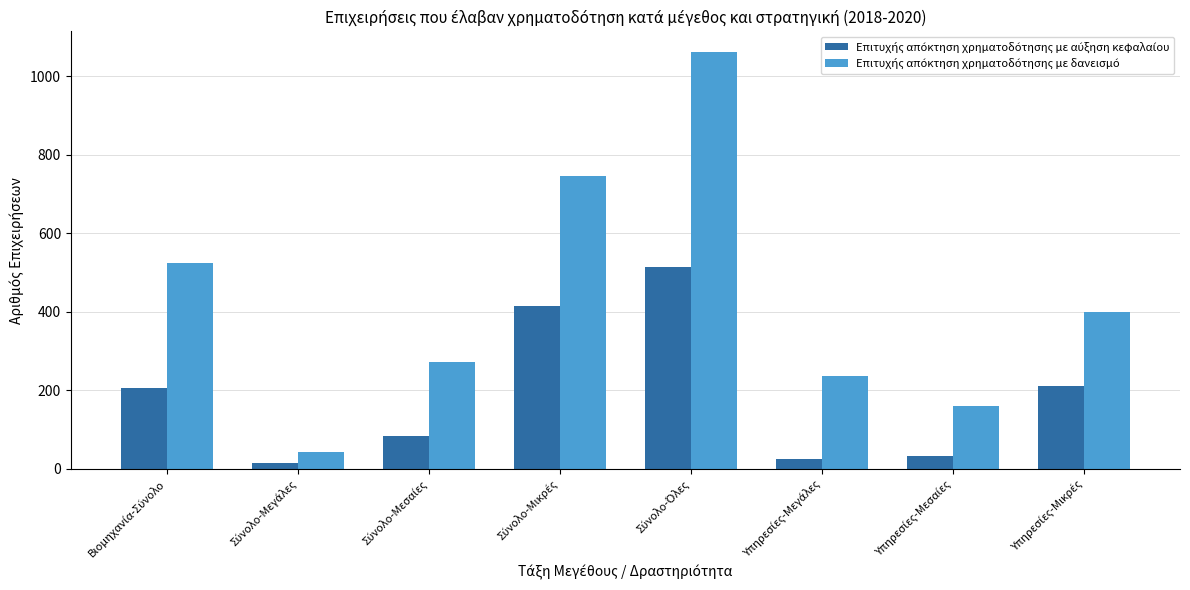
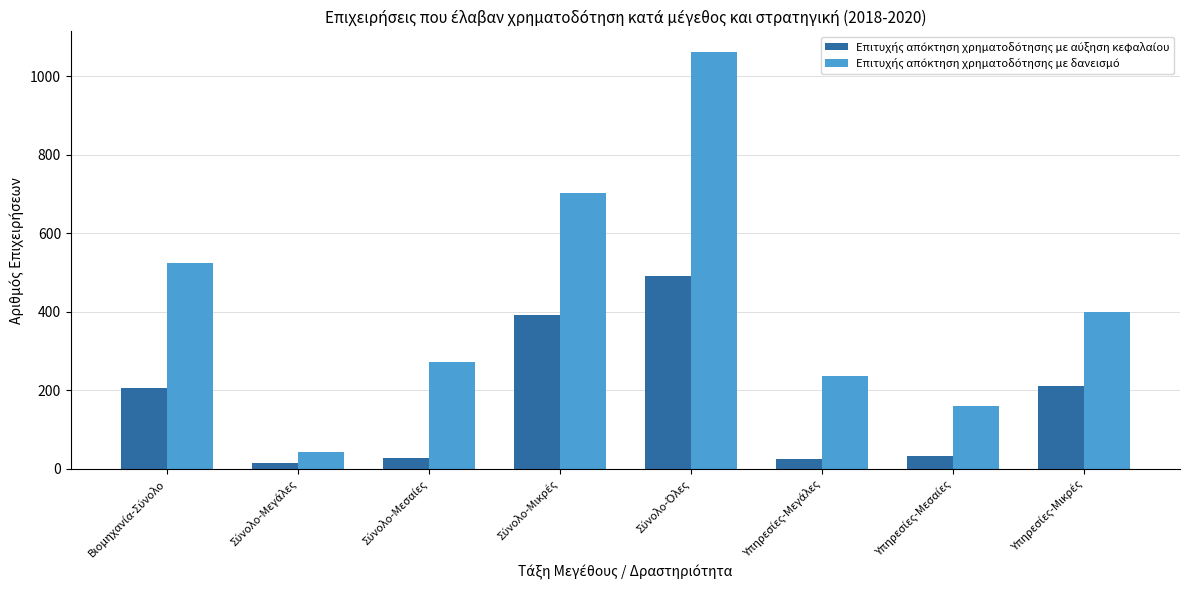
  {
    "Επιτυχής απόκτηση χρηματοδότησης με αύξηση κεφαλαίου": {
      "Βιομηχανία-Σύνολο": 210,
      "Σύνολο-Μεγάλες": 20,
-     "Σύνολο-Μεσαίες": 80,
-     "Σύνολο-Μικρές": 420,
-     "Σύνολο-Όλες": 520,
+     "Σύνολο-Μεσαίες": 30,
+     "Σύνολο-Μικρές": 390,
+     "Σύνολο-Όλες": 490,
      "Υπηρεσίες-Μεγάλες": 20,
      "Υπηρεσίες-Μεσαίες": 30,
      "Υπηρεσίες-Μικρές": 210
    },
    "Επιτυχής απόκτηση χρηματοδότησης με δανεισμό": {
      "Βιομηχανία-Σύνολο": 520,
      "Σύνολο-Μεγάλες": 40,
      "Σύνολο-Μεσαίες": 270,
-     "Σύνολο-Μικρές": 750,
+     "Σύνολο-Μικρές": 700,
      "Σύνολο-Όλες": 1060,
      "Υπηρεσίες-Μεγάλες": 240,
      "Υπηρεσίες-Μεσαίες": 160,
      "Υπηρεσίες-Μικρές": 400
    }
  }
